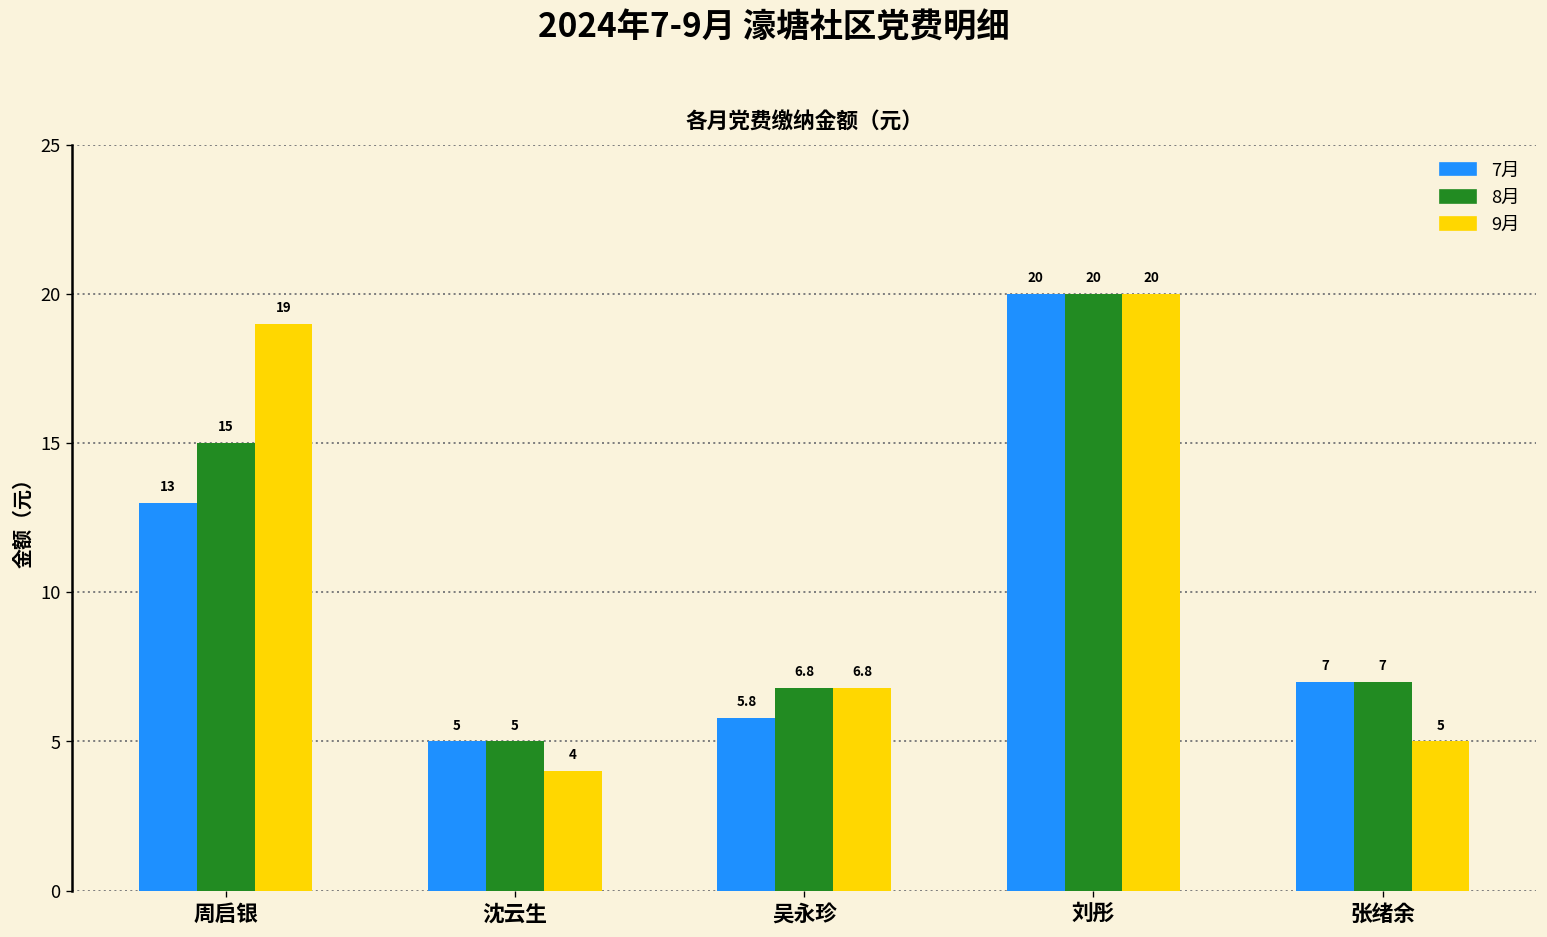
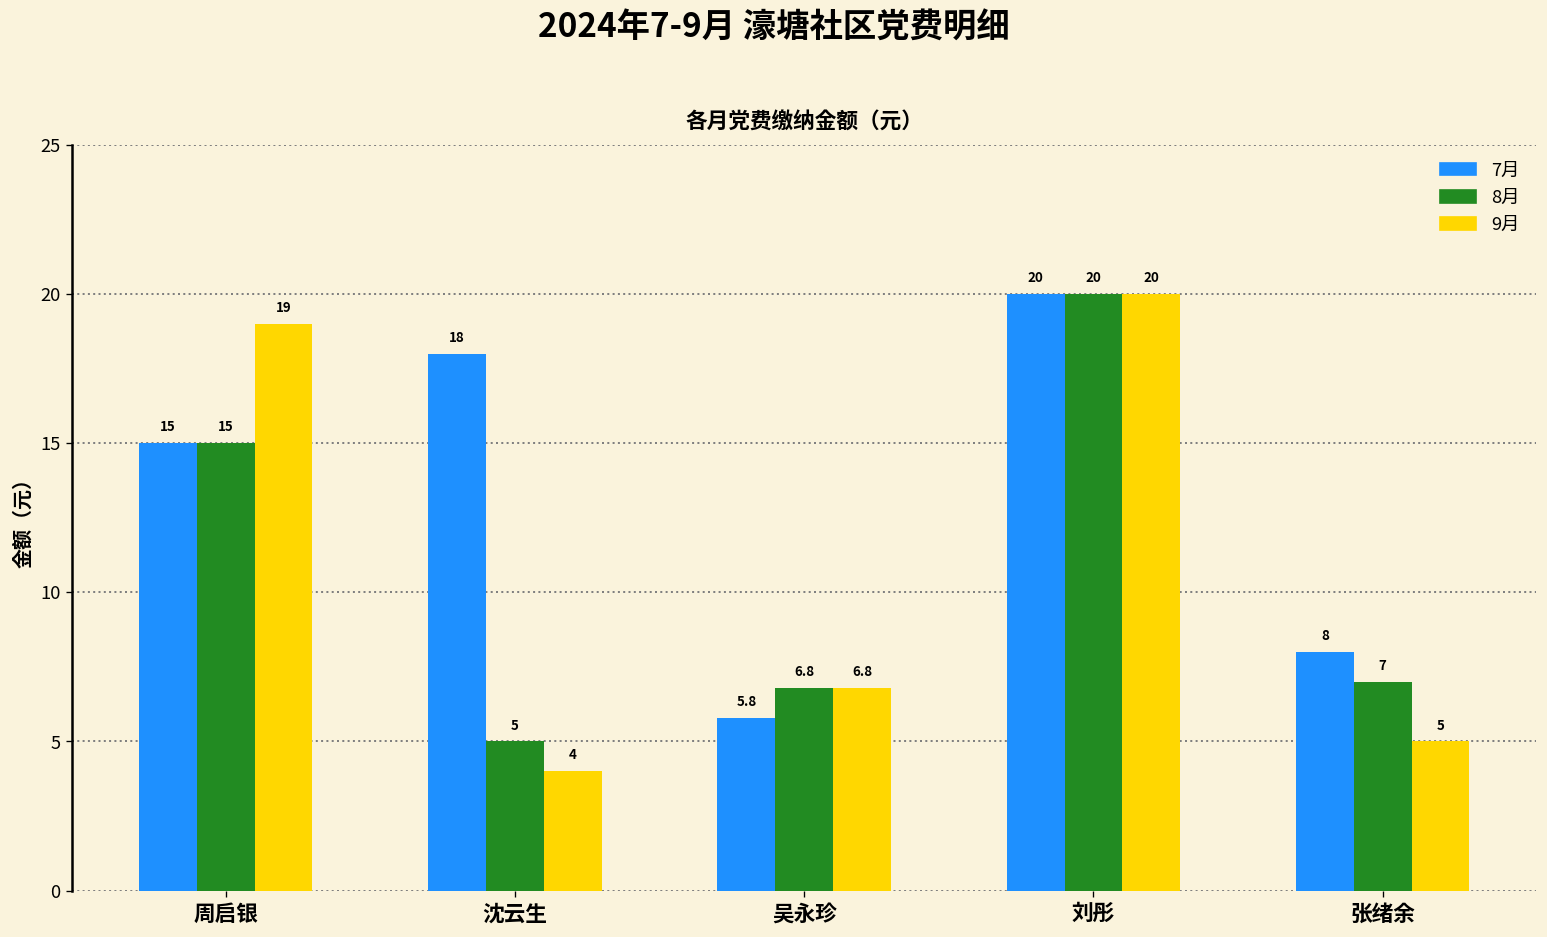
  {
    "7月": {
-     "周启银": 13,
-     "沈云生": 5,
+     "周启银": 15,
+     "沈云生": 18,
      "吴永珍": 5.8,
      "刘彤": 20,
-     "张绪余": 7
+     "张绪余": 8
    },
    "8月": {
      "周启银": 15,
      "沈云生": 5,
      "吴永珍": 6.8,
      "刘彤": 20,
      "张绪余": 7
    },
    "9月": {
      "周启银": 19,
      "沈云生": 4,
      "吴永珍": 6.8,
      "刘彤": 20,
      "张绪余": 5
    }
  }
